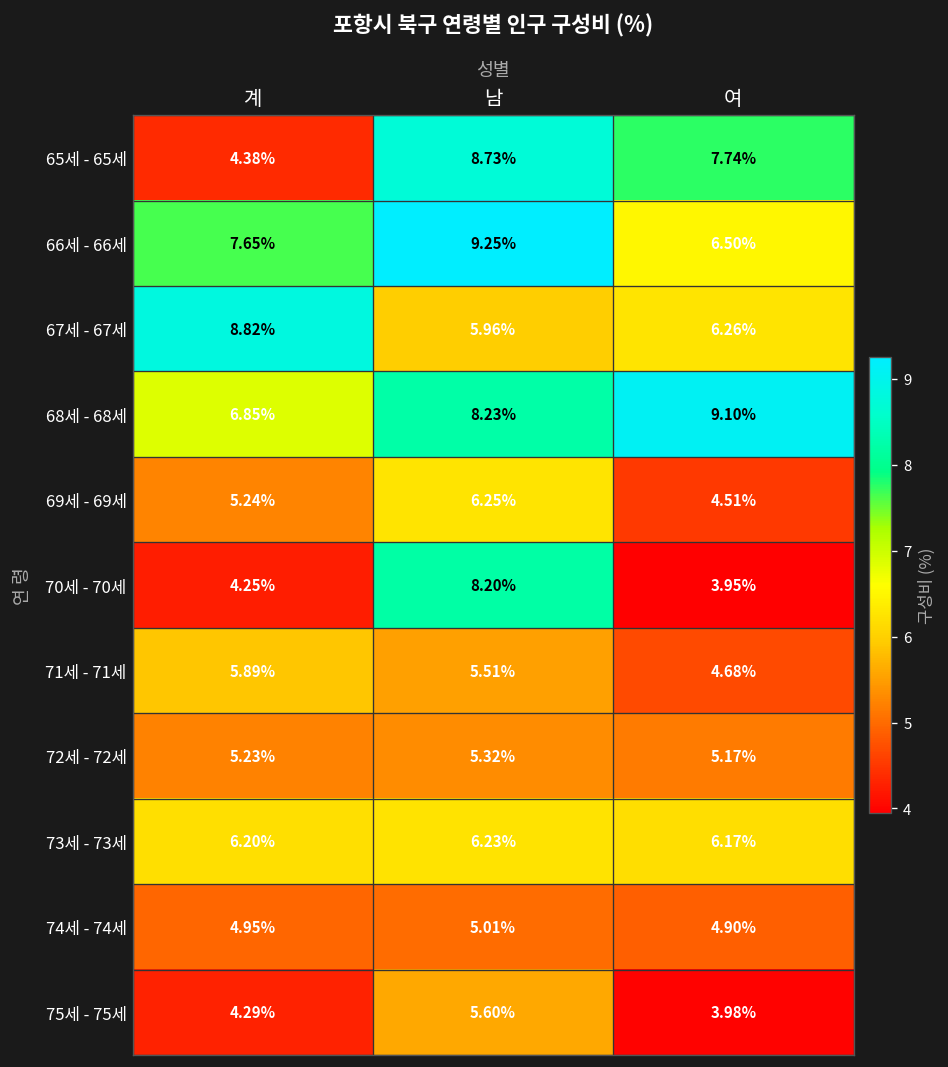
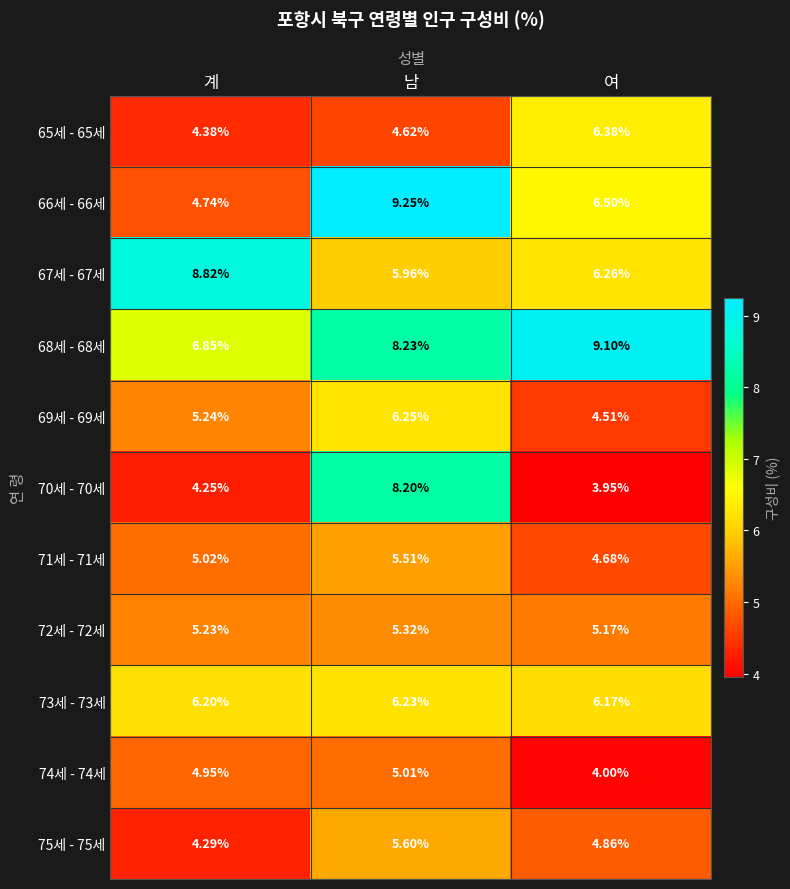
  {
    "65세 - 65세": {
      "계": "4.38%",
-     "남": "8.73%",
-     "여": "7.74%"
+     "남": "4.62%",
+     "여": "6.38%"
    },
    "66세 - 66세": {
-     "계": "7.65%",
+     "계": "4.74%",
      "남": "9.25%",
      "여": "6.50%"
    },
    "67세 - 67세": {
      "계": "8.82%",
      "남": "5.96%",
      "여": "6.26%"
    },
    "68세 - 68세": {
      "계": "6.85%",
      "남": "8.23%",
      "여": "9.10%"
    },
    "69세 - 69세": {
      "계": "5.24%",
      "남": "6.25%",
      "여": "4.51%"
    },
    "70세 - 70세": {
      "계": "4.25%",
      "남": "8.20%",
      "여": "3.95%"
    },
    "71세 - 71세": {
-     "계": "5.89%",
+     "계": "5.02%",
      "남": "5.51%",
      "여": "4.68%"
    },
    "72세 - 72세": {
      "계": "5.23%",
      "남": "5.32%",
      "여": "5.17%"
    },
    "73세 - 73세": {
      "계": "6.20%",
      "남": "6.23%",
      "여": "6.17%"
    },
    "74세 - 74세": {
      "계": "4.95%",
      "남": "5.01%",
-     "여": "4.90%"
+     "여": "4.00%"
    },
    "75세 - 75세": {
      "계": "4.29%",
      "남": "5.60%",
-     "여": "3.98%"
+     "여": "4.86%"
    }
  }
